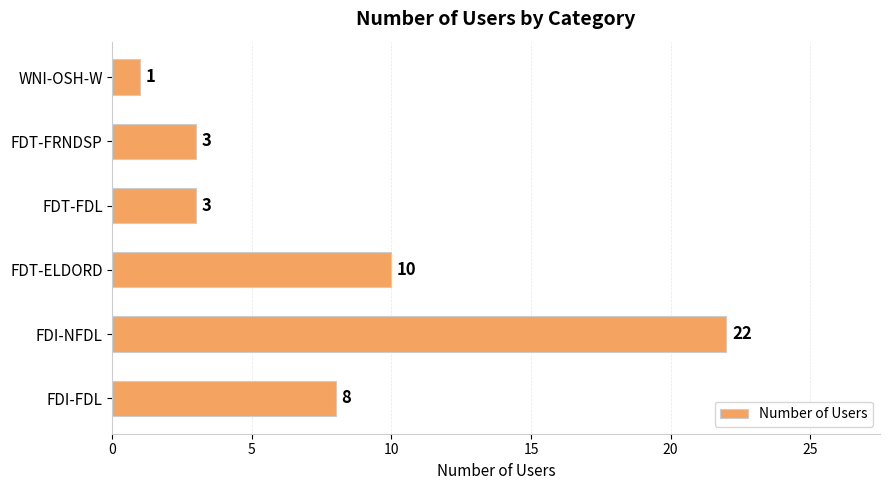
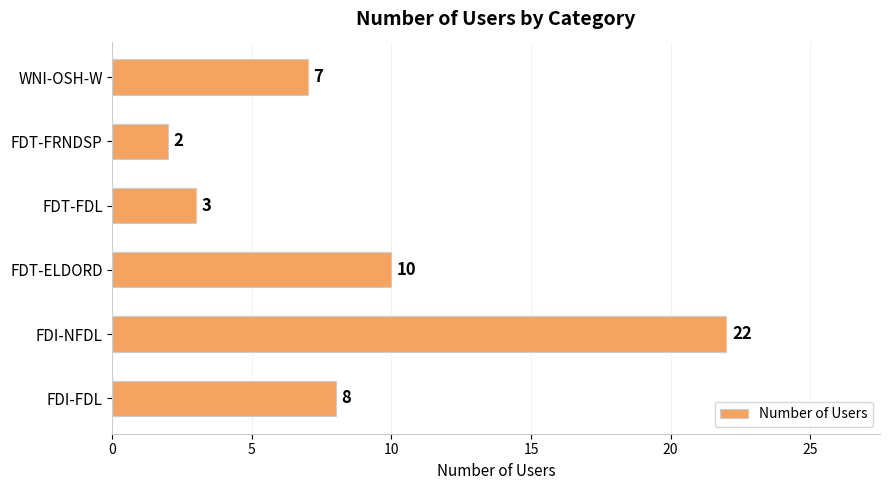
  {
-   "WNI-OSH-W": 1,
-   "FDT-FRNDSP": 3,
+   "WNI-OSH-W": 7,
+   "FDT-FRNDSP": 2,
    "FDT-FDL": 3,
    "FDT-ELDORD": 10,
    "FDI-NFDL": 22,
    "FDI-FDL": 8
  }
